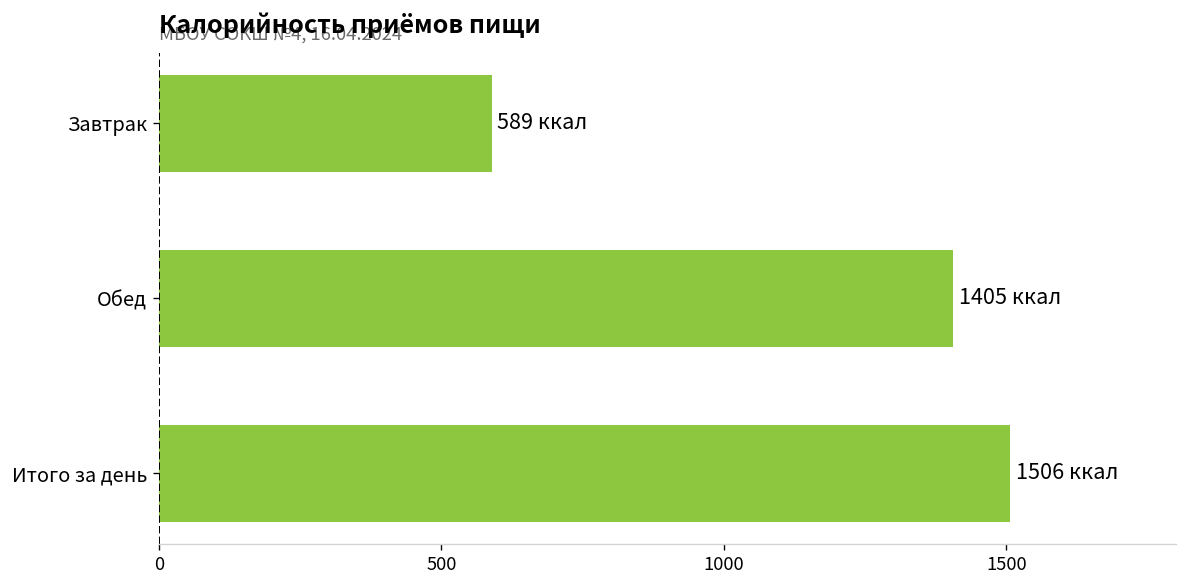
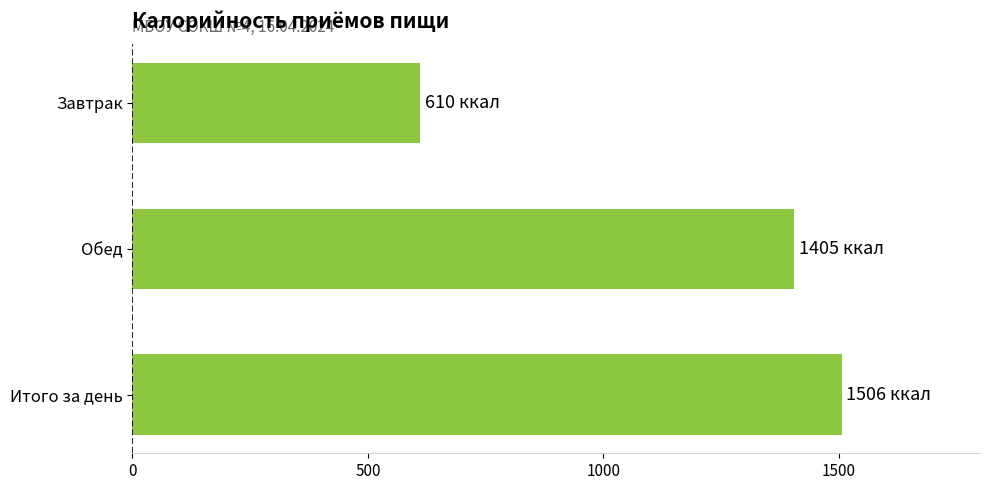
  {
-   "Завтрак": 589,
+   "Завтрак": 610,
    "Обед": 1405,
    "Итого за день": 1506
  }
